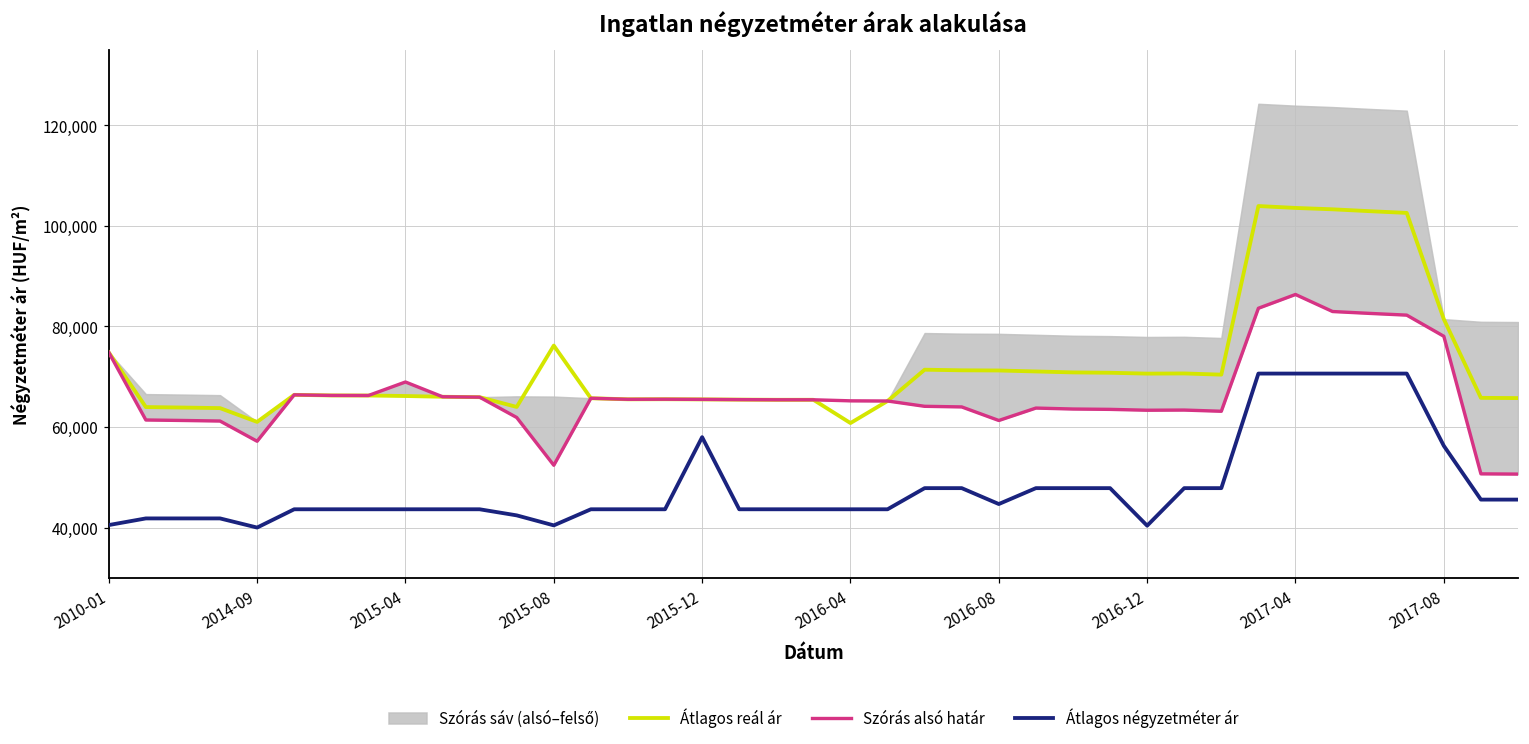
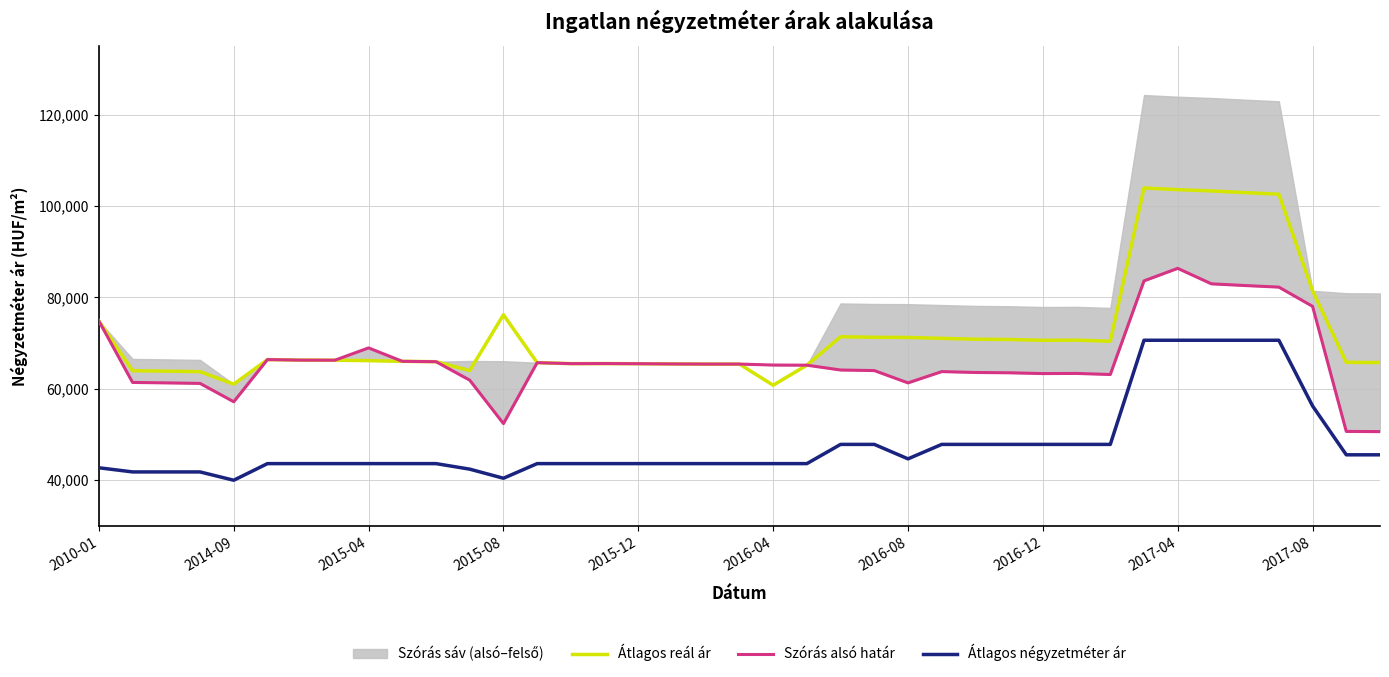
  {
    "Átlagos reál ár": {
      "2015-04": "66,000",
      "2015-08": "76,000",
      "2016-04": "61,000",
      "2016-08": "71,000",
      "2016-12": "71,000",
      "2017-04": "104,000"
    },
    "Szórás alsó határ": {
      "2014-09": "57,000",
      "2015-08": "52,000",
      "2016-08": "61,000",
      "2016-12": "63,000",
      "2017-04": "86,000",
      "2017-08": "78,000"
    },
    "Átlagos négyzetméter ár": {
-     "2010-01": "40,000",
+     "2010-01": "43,000",
      "2014-09": "40,000",
      "2015-04": "44,000",
      "2015-08": "40,000",
-     "2015-12": "58,000",
+     "2015-12": "44,000",
      "2016-04": "44,000",
      "2016-08": "45,000",
-     "2016-12": "40,000",
+     "2016-12": "48,000",
      "2017-04": "71,000",
      "2017-08": "56,000"
    }
  }
